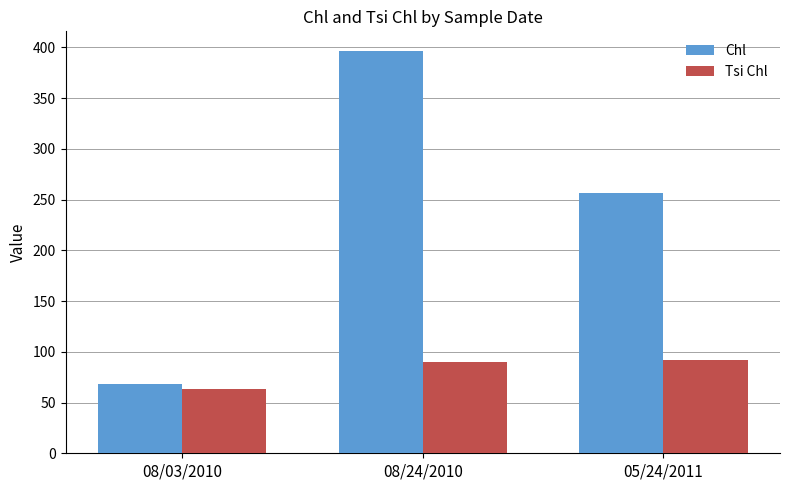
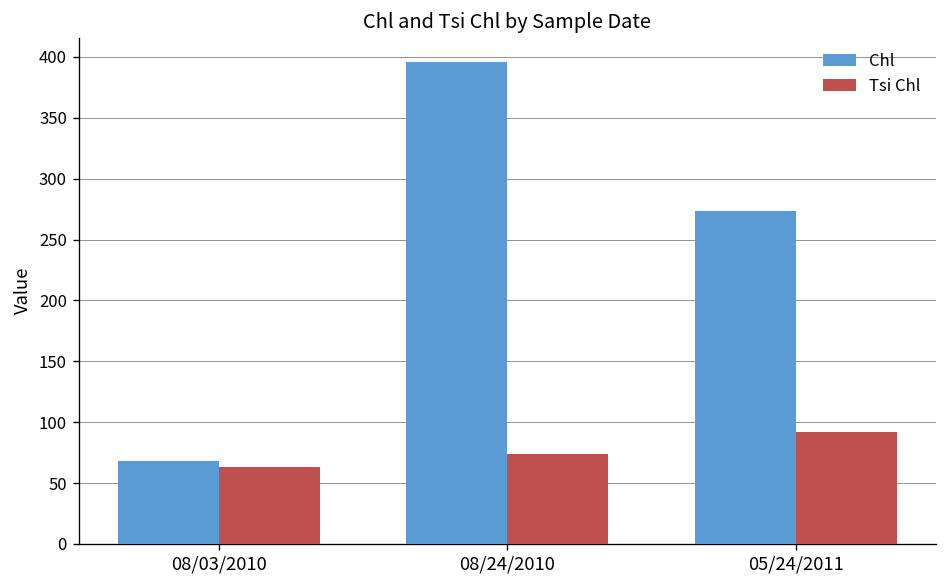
  {
    "Chl": {
      "08/03/2010": 68,
      "08/24/2010": 396,
-     "05/24/2011": 256
+     "05/24/2011": 273
    },
    "Tsi Chl": {
      "08/03/2010": 63,
-     "08/24/2010": 90,
+     "08/24/2010": 74,
      "05/24/2011": 92
    }
  }
